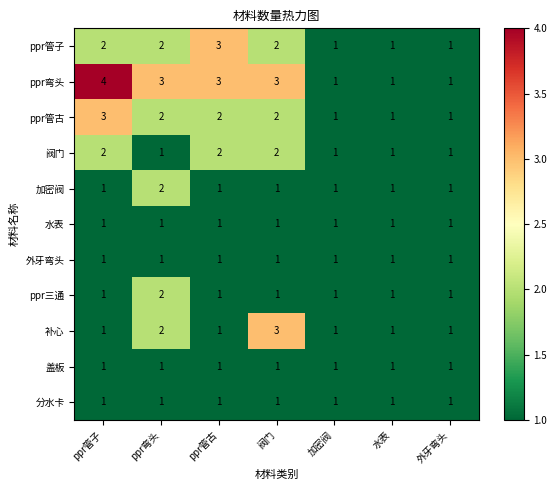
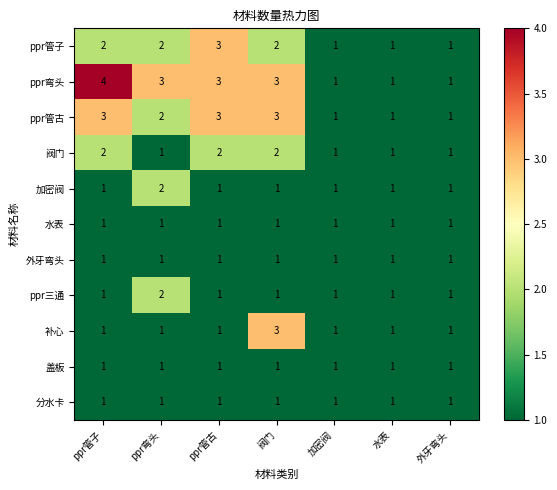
  {
    "ppr管子": {
      "ppr管子": 2,
      "ppr弯头": 2,
      "ppr管古": 3,
      "阀门": 2,
      "加密阀": 1,
      "水表": 1,
      "外牙弯头": 1
    },
    "ppr弯头": {
      "ppr管子": 4,
      "ppr弯头": 3,
      "ppr管古": 3,
      "阀门": 3,
      "加密阀": 1,
      "水表": 1,
      "外牙弯头": 1
    },
    "ppr管古": {
      "ppr管子": 3,
      "ppr弯头": 2,
-     "ppr管古": 2,
-     "阀门": 2,
+     "ppr管古": 3,
+     "阀门": 3,
      "加密阀": 1,
      "水表": 1,
      "外牙弯头": 1
    },
    "阀门": {
      "ppr管子": 2,
      "ppr弯头": 1,
      "ppr管古": 2,
      "阀门": 2,
      "加密阀": 1,
      "水表": 1,
      "外牙弯头": 1
    },
    "加密阀": {
      "ppr管子": 1,
      "ppr弯头": 2,
      "ppr管古": 1,
      "阀门": 1,
      "加密阀": 1,
      "水表": 1,
      "外牙弯头": 1
    },
    "水表": {
      "ppr管子": 1,
      "ppr弯头": 1,
      "ppr管古": 1,
      "阀门": 1,
      "加密阀": 1,
      "水表": 1,
      "外牙弯头": 1
    },
    "外牙弯头": {
      "ppr管子": 1,
      "ppr弯头": 1,
      "ppr管古": 1,
      "阀门": 1,
      "加密阀": 1,
      "水表": 1,
      "外牙弯头": 1
    },
    "ppr三通": {
      "ppr管子": 1,
      "ppr弯头": 2,
      "ppr管古": 1,
      "阀门": 1,
      "加密阀": 1,
      "水表": 1,
      "外牙弯头": 1
    },
    "补心": {
      "ppr管子": 1,
-     "ppr弯头": 2,
+     "ppr弯头": 1,
      "ppr管古": 1,
      "阀门": 3,
      "加密阀": 1,
      "水表": 1,
      "外牙弯头": 1
    },
    "盖板": {
      "ppr管子": 1,
      "ppr弯头": 1,
      "ppr管古": 1,
      "阀门": 1,
      "加密阀": 1,
      "水表": 1,
      "外牙弯头": 1
    },
    "分水卡": {
      "ppr管子": 1,
      "ppr弯头": 1,
      "ppr管古": 1,
      "阀门": 1,
      "加密阀": 1,
      "水表": 1,
      "外牙弯头": 1
    }
  }
